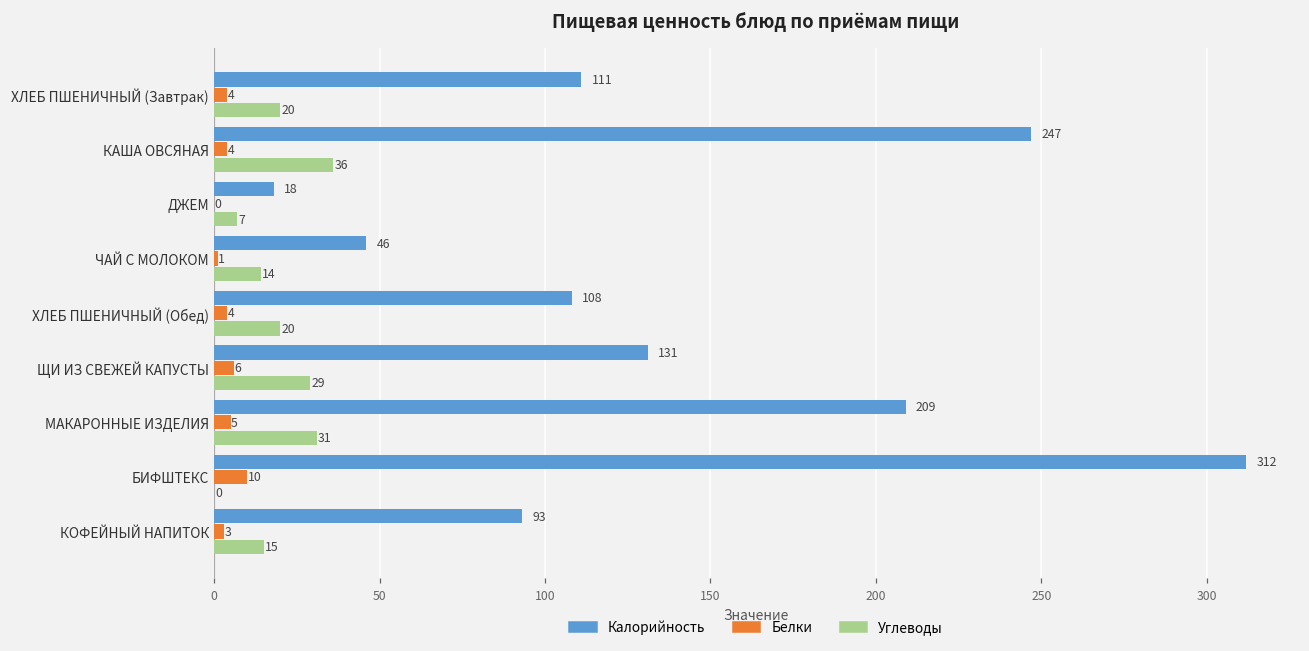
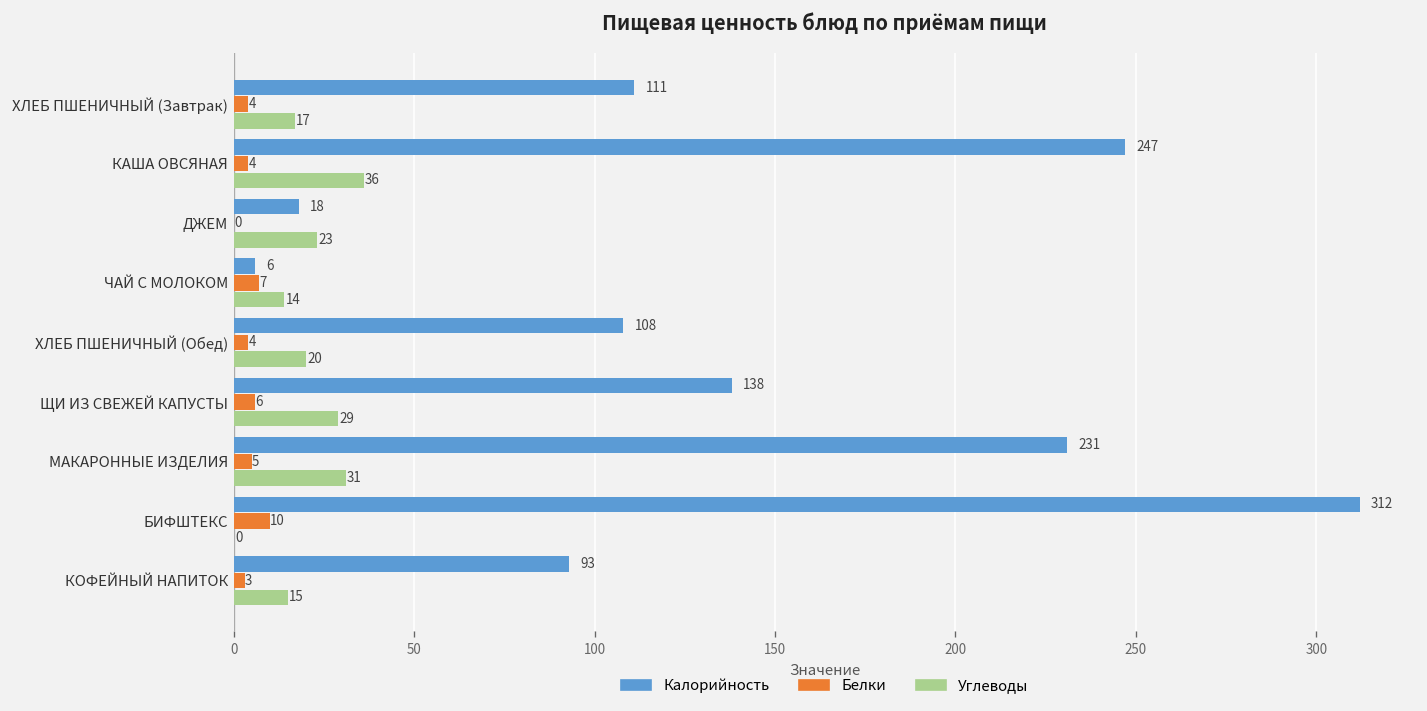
  {
    "Калорийность": {
      "ХЛЕБ ПШЕНИЧНЫЙ (Завтрак)": 111,
      "КАША ОВСЯНАЯ": 247,
      "ДЖЕМ": 18,
-     "ЧАЙ С МОЛОКОМ": 46,
+     "ЧАЙ С МОЛОКОМ": 6,
      "ХЛЕБ ПШЕНИЧНЫЙ (Обед)": 108,
-     "ЩИ ИЗ СВЕЖЕЙ КАПУСТЫ": 131,
-     "МАКАРОННЫЕ ИЗДЕЛИЯ": 209,
+     "ЩИ ИЗ СВЕЖЕЙ КАПУСТЫ": 138,
+     "МАКАРОННЫЕ ИЗДЕЛИЯ": 231,
      "БИФШТЕКС": 312,
      "КОФЕЙНЫЙ НАПИТОК": 93
    },
    "Белки": {
      "ХЛЕБ ПШЕНИЧНЫЙ (Завтрак)": 4,
      "КАША ОВСЯНАЯ": 4,
      "ДЖЕМ": 0,
-     "ЧАЙ С МОЛОКОМ": 1,
+     "ЧАЙ С МОЛОКОМ": 7,
      "ХЛЕБ ПШЕНИЧНЫЙ (Обед)": 4,
      "ЩИ ИЗ СВЕЖЕЙ КАПУСТЫ": 6,
      "МАКАРОННЫЕ ИЗДЕЛИЯ": 5,
      "БИФШТЕКС": 10,
      "КОФЕЙНЫЙ НАПИТОК": 3
    },
    "Углеводы": {
-     "ХЛЕБ ПШЕНИЧНЫЙ (Завтрак)": 20,
+     "ХЛЕБ ПШЕНИЧНЫЙ (Завтрак)": 17,
      "КАША ОВСЯНАЯ": 36,
-     "ДЖЕМ": 7,
+     "ДЖЕМ": 23,
      "ЧАЙ С МОЛОКОМ": 14,
      "ХЛЕБ ПШЕНИЧНЫЙ (Обед)": 20,
      "ЩИ ИЗ СВЕЖЕЙ КАПУСТЫ": 29,
      "МАКАРОННЫЕ ИЗДЕЛИЯ": 31,
      "БИФШТЕКС": 0,
      "КОФЕЙНЫЙ НАПИТОК": 15
    }
  }
